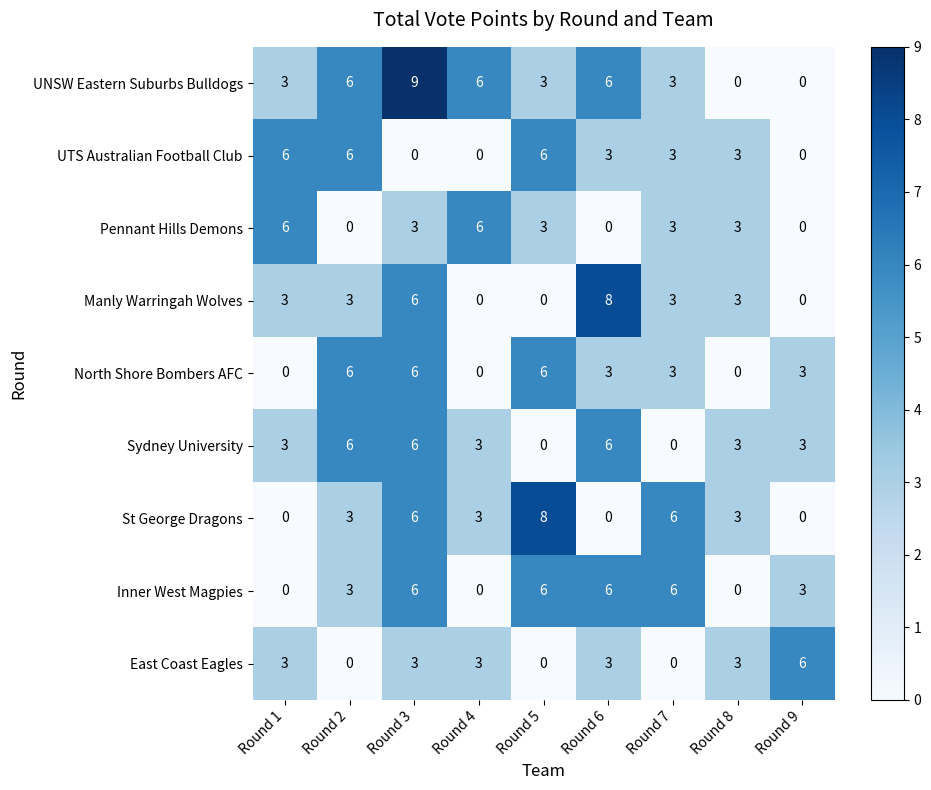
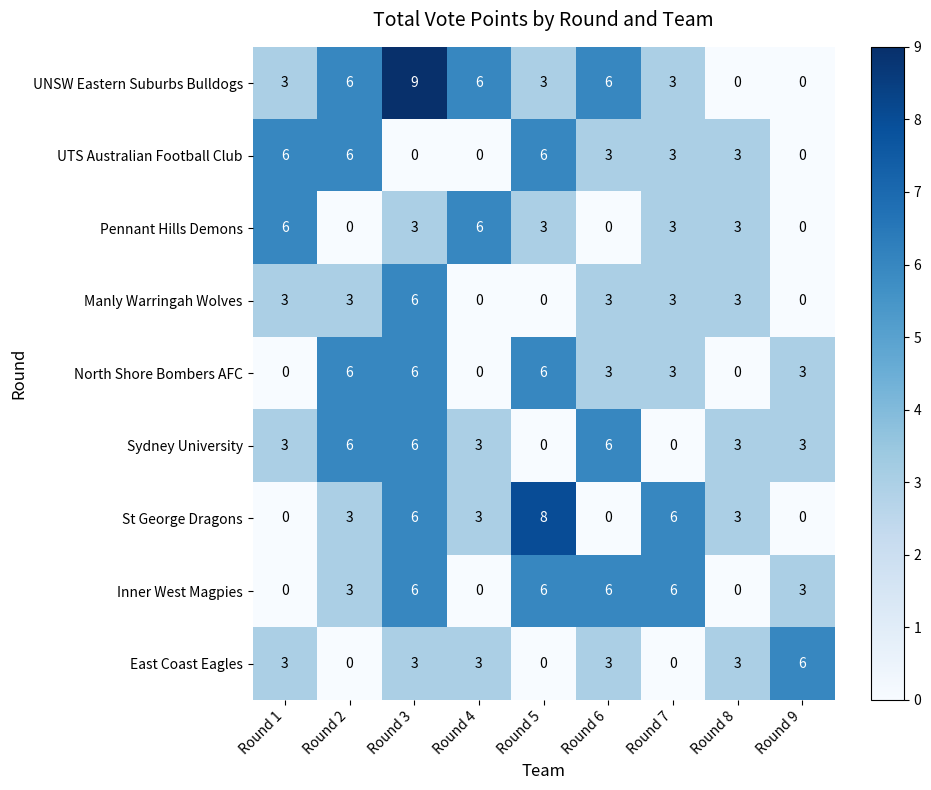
  {
    "UNSW Eastern Suburbs Bulldogs": {
      "Round 1": 3,
      "Round 2": 6,
      "Round 3": 9,
      "Round 4": 6,
      "Round 5": 3,
      "Round 6": 6,
      "Round 7": 3,
      "Round 8": 0,
      "Round 9": 0
    },
    "UTS Australian Football Club": {
      "Round 1": 6,
      "Round 2": 6,
      "Round 3": 0,
      "Round 4": 0,
      "Round 5": 6,
      "Round 6": 3,
      "Round 7": 3,
      "Round 8": 3,
      "Round 9": 0
    },
    "Pennant Hills Demons": {
      "Round 1": 6,
      "Round 2": 0,
      "Round 3": 3,
      "Round 4": 6,
      "Round 5": 3,
      "Round 6": 0,
      "Round 7": 3,
      "Round 8": 3,
      "Round 9": 0
    },
    "Manly Warringah Wolves": {
      "Round 1": 3,
      "Round 2": 3,
      "Round 3": 6,
      "Round 4": 0,
      "Round 5": 0,
-     "Round 6": 8,
+     "Round 6": 3,
      "Round 7": 3,
      "Round 8": 3,
      "Round 9": 0
    },
    "North Shore Bombers AFC": {
      "Round 1": 0,
      "Round 2": 6,
      "Round 3": 6,
      "Round 4": 0,
      "Round 5": 6,
      "Round 6": 3,
      "Round 7": 3,
      "Round 8": 0,
      "Round 9": 3
    },
    "Sydney University": {
      "Round 1": 3,
      "Round 2": 6,
      "Round 3": 6,
      "Round 4": 3,
      "Round 5": 0,
      "Round 6": 6,
      "Round 7": 0,
      "Round 8": 3,
      "Round 9": 3
    },
    "St George Dragons": {
      "Round 1": 0,
      "Round 2": 3,
      "Round 3": 6,
      "Round 4": 3,
      "Round 5": 8,
      "Round 6": 0,
      "Round 7": 6,
      "Round 8": 3,
      "Round 9": 0
    },
    "Inner West Magpies": {
      "Round 1": 0,
      "Round 2": 3,
      "Round 3": 6,
      "Round 4": 0,
      "Round 5": 6,
      "Round 6": 6,
      "Round 7": 6,
      "Round 8": 0,
      "Round 9": 3
    },
    "East Coast Eagles": {
      "Round 1": 3,
      "Round 2": 0,
      "Round 3": 3,
      "Round 4": 3,
      "Round 5": 0,
      "Round 6": 3,
      "Round 7": 0,
      "Round 8": 3,
      "Round 9": 6
    }
  }
